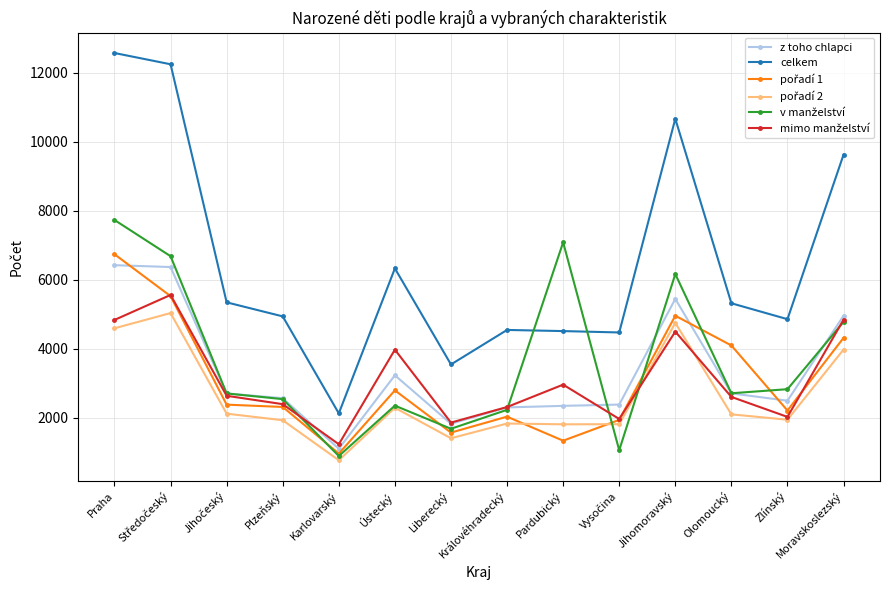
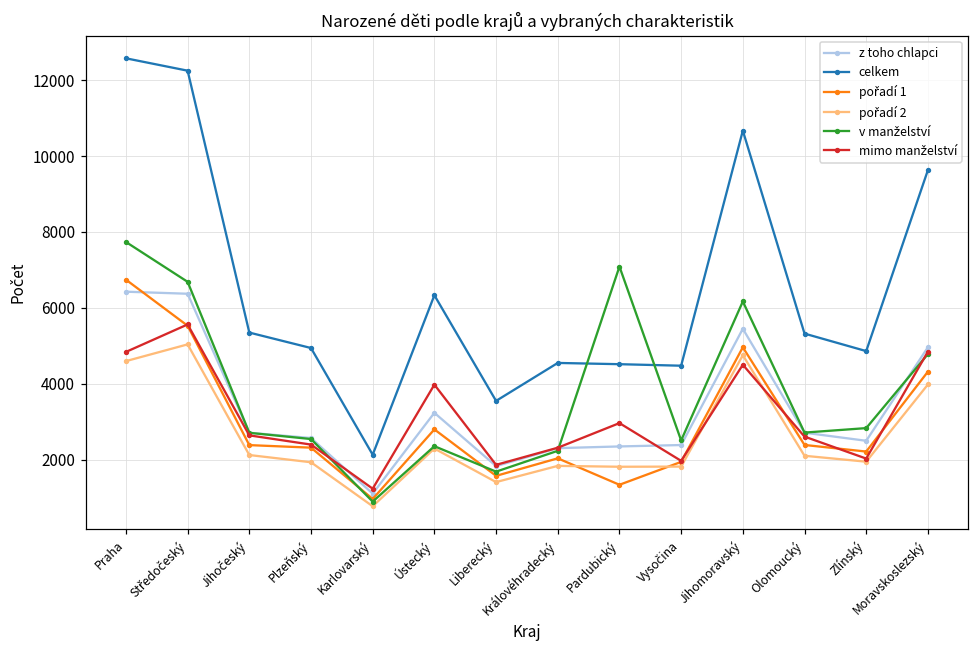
  {
    "z toho chlapci": {
      "Praha": 6400,
      "Středočeský": 6400,
      "Karlovarský": 1100,
      "Ústecký": 3200,
      "Pardubický": 2300,
      "Vysočina": 2400,
      "Jihomoravský": 5400,
      "Zlínský": 2500,
      "Moravskoslezský": 5000
    },
    "celkem": {
      "Praha": 12600,
      "Středočeský": 12200,
      "Jihočeský": 5300,
      "Plzeňský": 4900,
      "Karlovarský": 2100,
      "Ústecký": 6300,
      "Liberecký": 3500,
      "Královéhradecký": 4500,
      "Pardubický": 4500,
      "Vysočina": 4500,
      "Jihomoravský": 10700,
      "Olomoucký": 5300,
      "Zlínský": 4900,
      "Moravskoslezský": 9600
    },
    "pořadí 1": {
      "Praha": 6700,
      "Jihočeský": 2400,
      "Plzeňský": 2300,
      "Ústecký": 2800,
      "Liberecký": 1600,
      "Královéhradecký": 2000,
      "Pardubický": 1300,
      "Jihomoravský": 5000,
-     "Olomoucký": 4100,
+     "Olomoucký": 2400,
      "Zlínský": 2200,
      "Moravskoslezský": 4300
    },
    "pořadí 2": {
      "Praha": 4600,
      "Středočeský": 5000,
      "Jihočeský": 2100,
      "Plzeňský": 1900,
      "Karlovarský": 800,
      "Liberecký": 1400,
      "Královéhradecký": 1800,
      "Pardubický": 1800,
      "Vysočina": 1800,
      "Jihomoravský": 4800,
      "Olomoucký": 2100,
      "Zlínský": 1900,
      "Moravskoslezský": 4000
    },
    "v manželství": {
      "Praha": 7700,
      "Středočeský": 6700,
      "Liberecký": 1700,
      "Pardubický": 7100,
-     "Vysočina": 1100,
+     "Vysočina": 2500,
      "Jihomoravský": 6200,
      "Zlínský": 2800
    },
    "mimo manželství": {
      "Praha": 4800,
      "Plzeňský": 2400,
      "Karlovarský": 1200,
      "Ústecký": 4000,
      "Pardubický": 3000,
      "Jihomoravský": 4500,
      "Olomoucký": 2600,
      "Zlínský": 2000
    }
  }
